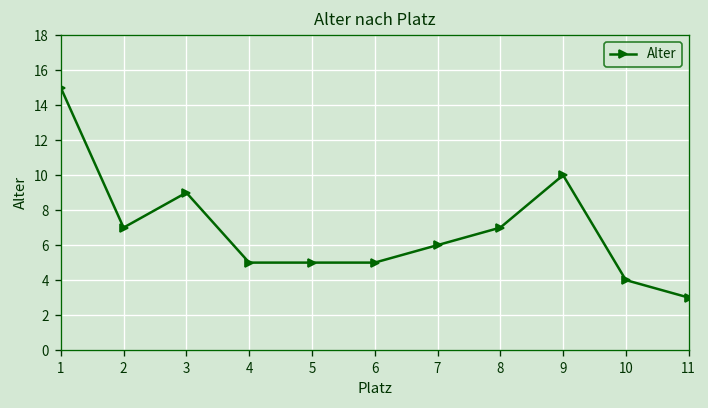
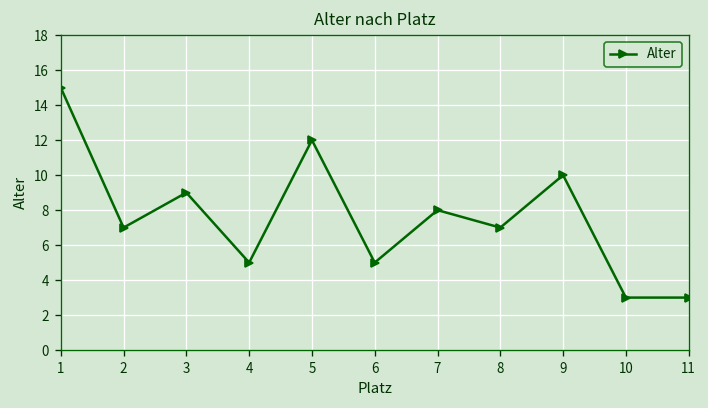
  {
    "1": 15,
    "2": 7,
    "3": 9,
    "4": 5,
-   "5": 5,
+   "5": 12,
    "6": 5,
-   "7": 6,
+   "7": 8,
    "8": 7,
    "9": 10,
-   "10": 4,
+   "10": 3,
    "11": 3
  }
